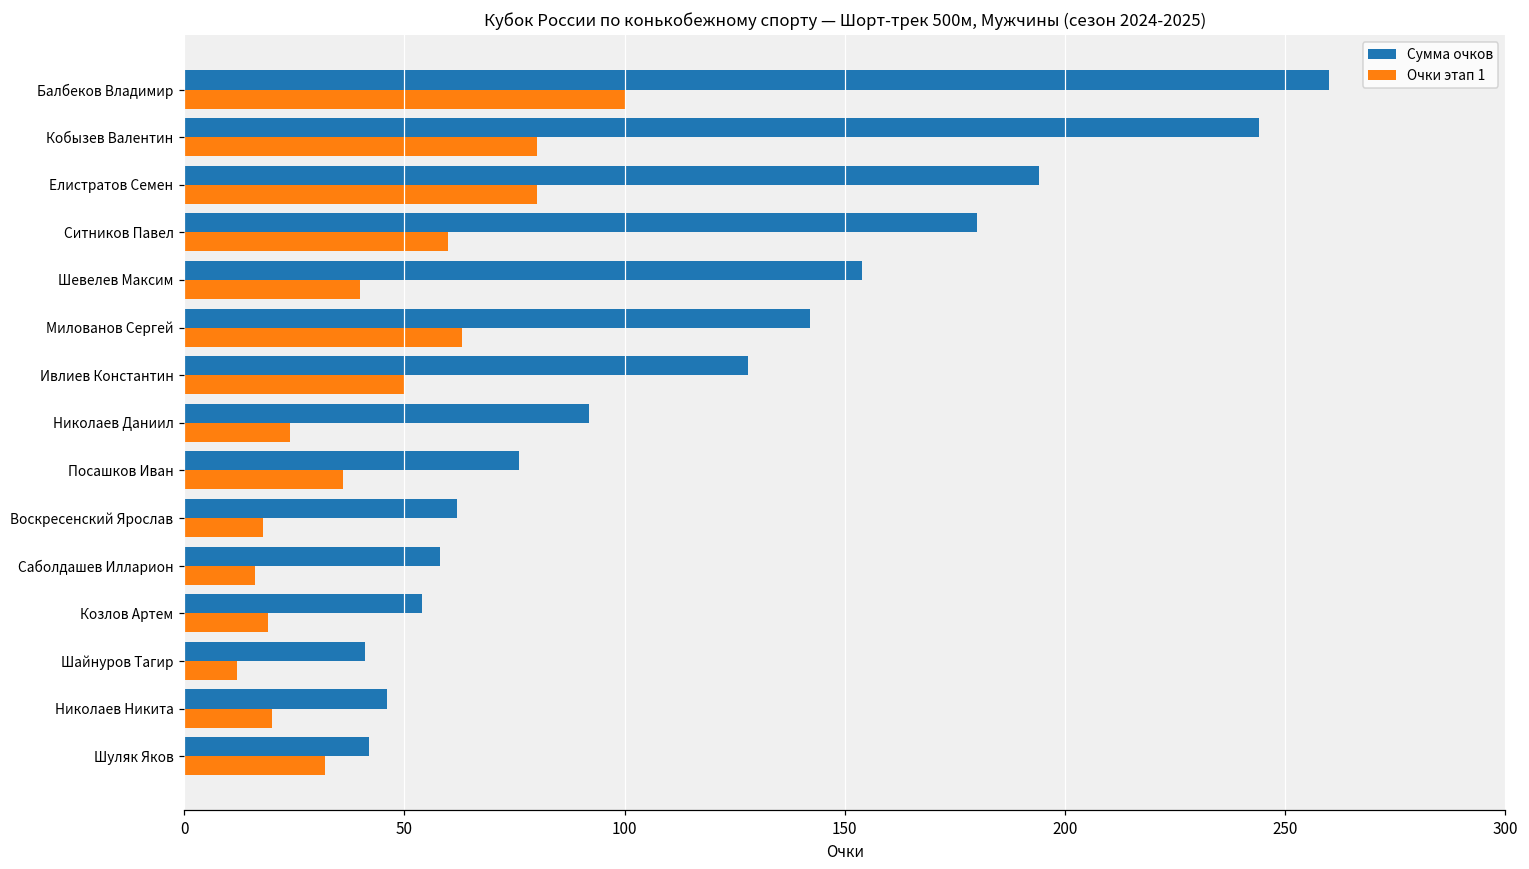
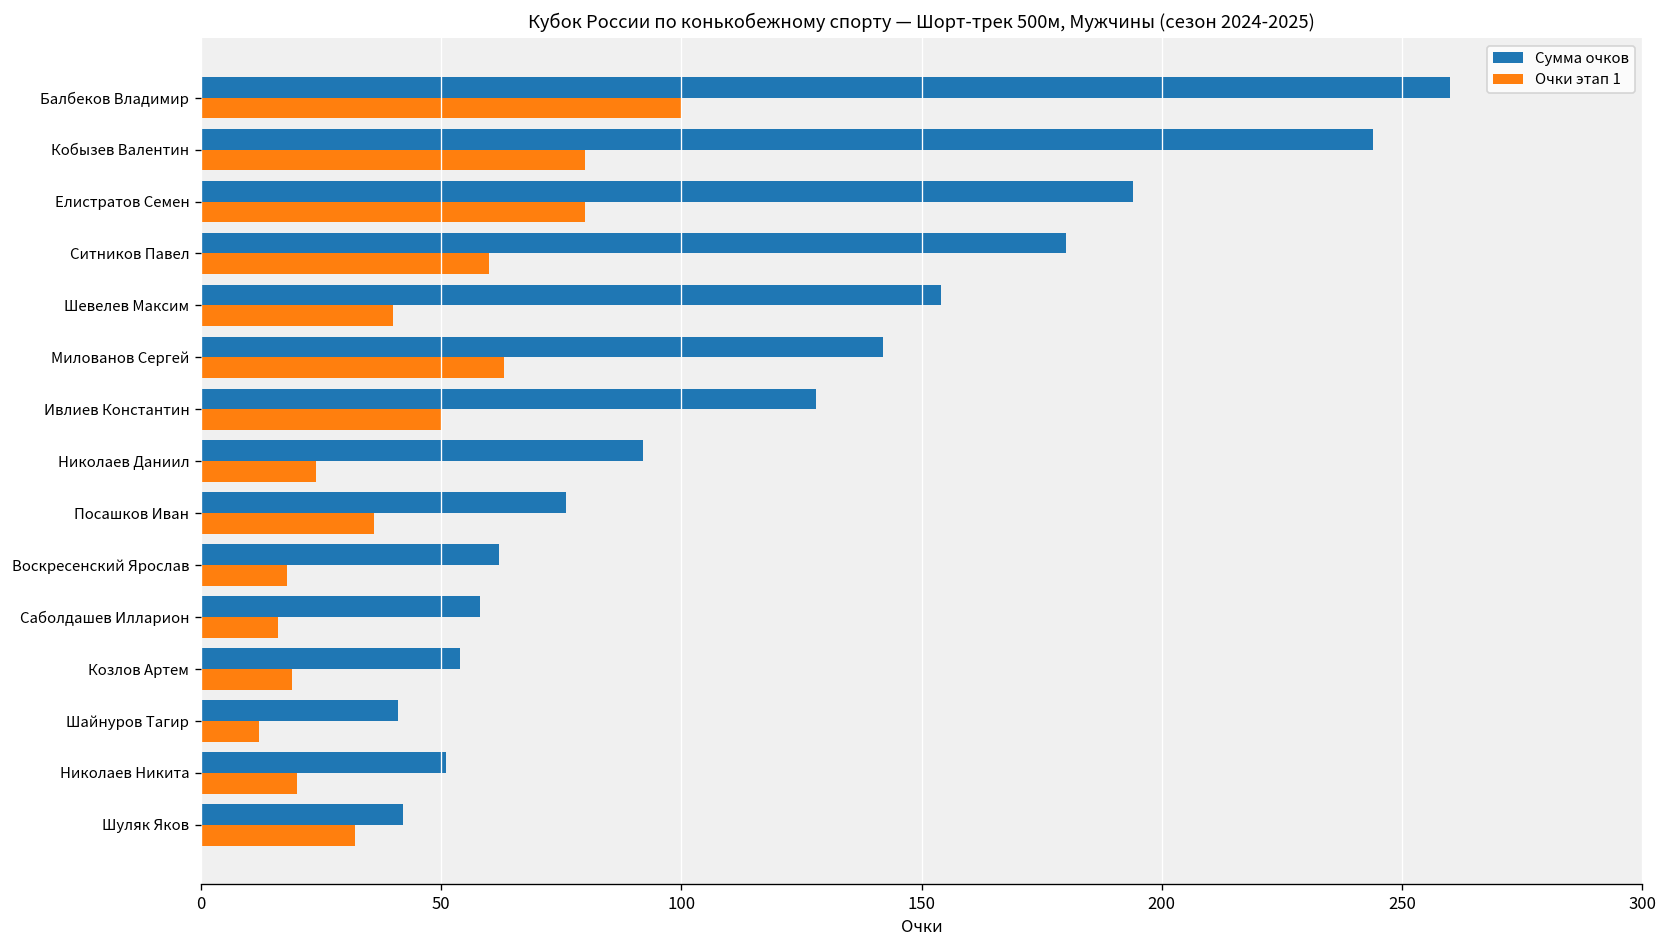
  {
    "Сумма очков": {
      "Балбеков Владимир": 260,
      "Кобызев Валентин": 244,
      "Елистратов Семен": 194,
      "Ситников Павел": 180,
      "Шевелев Максим": 154,
      "Милованов Сергей": 142,
      "Ивлиев Константин": 128,
      "Николаев Даниил": 92,
      "Посашков Иван": 76,
      "Воскресенский Ярослав": 62,
      "Саболдашев Илларион": 58,
      "Козлов Артем": 54,
      "Шайнуров Тагир": 41,
-     "Николаев Никита": 46,
+     "Николаев Никита": 51,
      "Шуляк Яков": 42
    },
    "Очки этап 1": {
      "Балбеков Владимир": 100,
      "Кобызев Валентин": 80,
      "Елистратов Семен": 80,
      "Ситников Павел": 60,
      "Шевелев Максим": 40,
      "Милованов Сергей": 63,
      "Ивлиев Константин": 50,
      "Николаев Даниил": 24,
      "Посашков Иван": 36,
      "Воскресенский Ярослав": 18,
      "Саболдашев Илларион": 16,
      "Козлов Артем": 19,
      "Шайнуров Тагир": 12,
      "Николаев Никита": 20,
      "Шуляк Яков": 32
    }
  }
